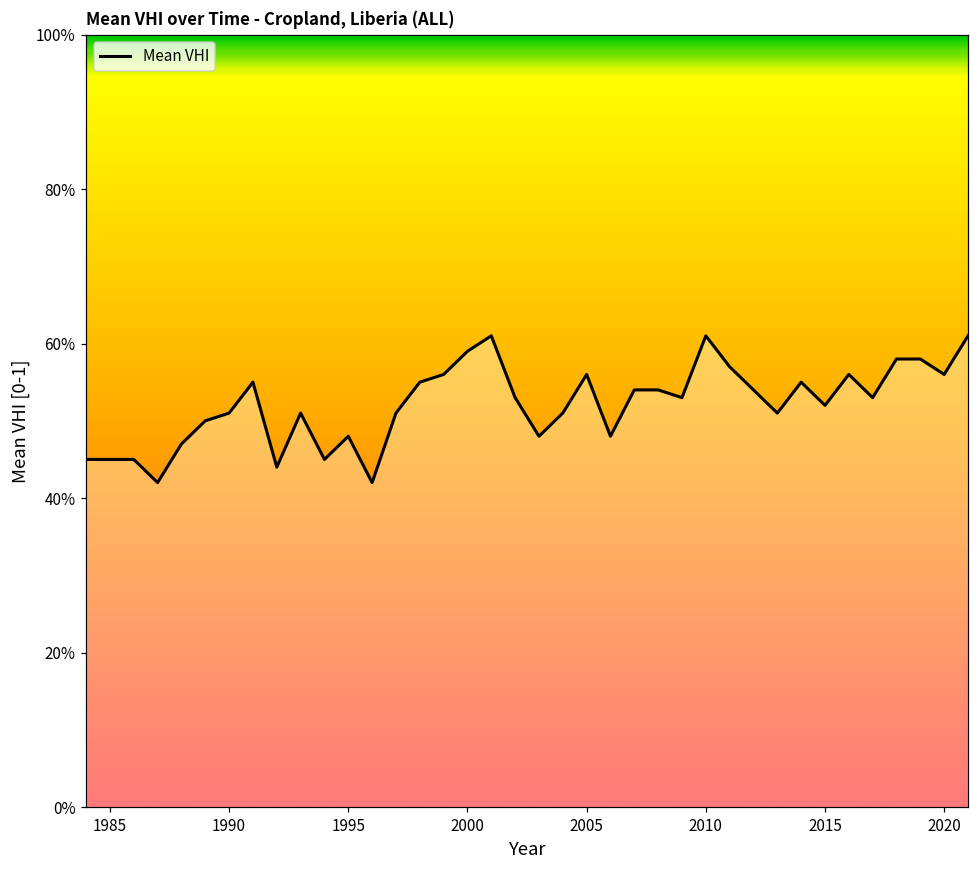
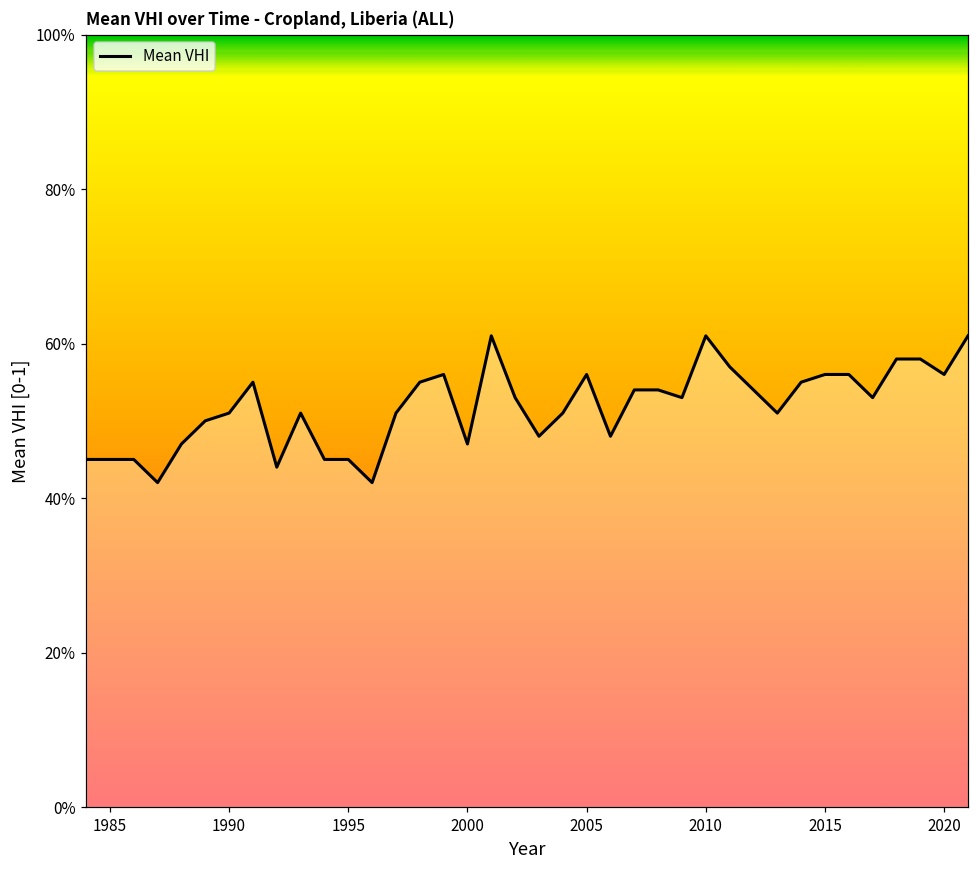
  {
    "1985": "45%",
    "1990": "51%",
-   "1995": "48%",
-   "2000": "59%",
+   "1995": "45%",
+   "2000": "47%",
    "2005": "56%",
    "2010": "61%",
-   "2015": "52%",
+   "2015": "56%",
    "2020": "56%"
  }
